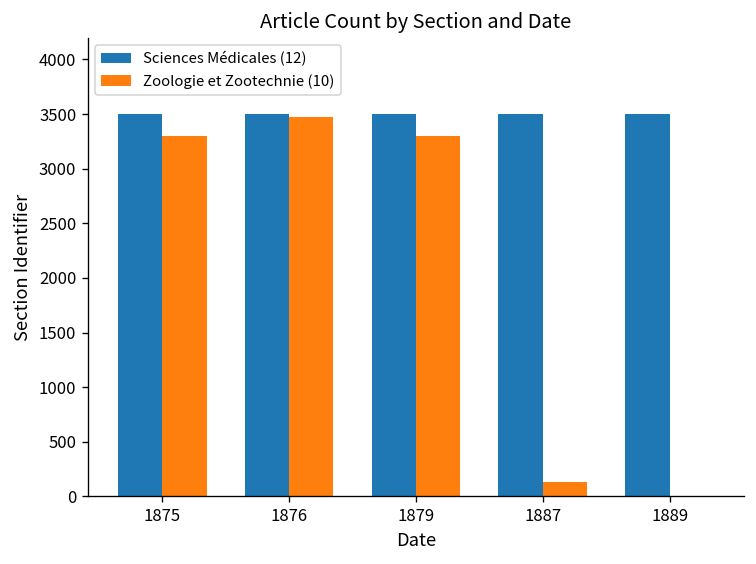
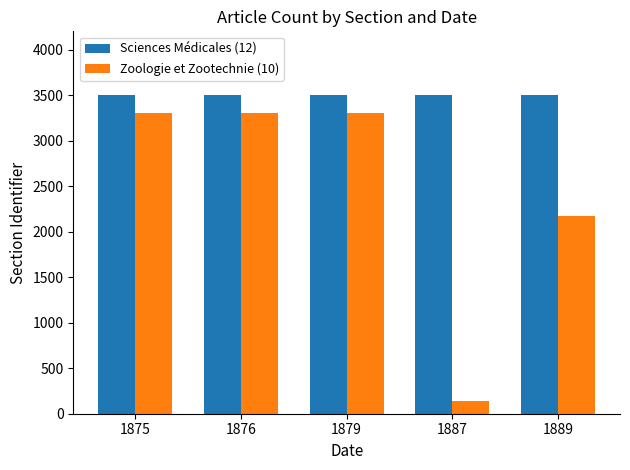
  {
    "Sciences Médicales (12)": {
      "1875": 3500,
      "1876": 3500,
      "1879": 3500,
      "1887": 3500,
      "1889": 3500
    },
    "Zoologie et Zootechnie (10)": {
      "1875": 3300,
-     "1876": 3500,
+     "1876": 3300,
      "1879": 3300,
      "1887": 100,
-     "1889": 0
+     "1889": 2200
    }
  }
